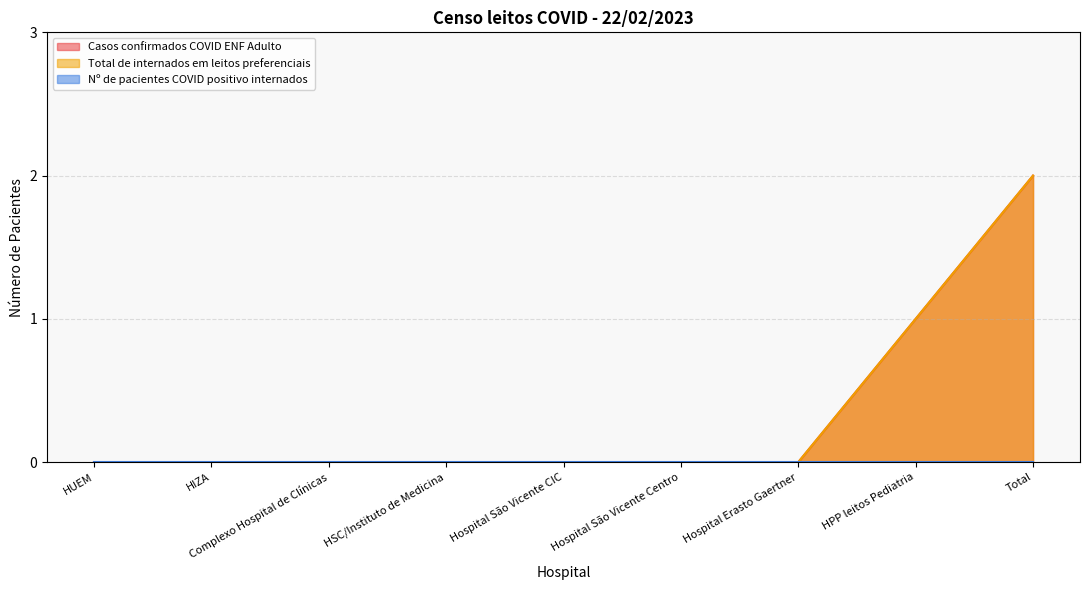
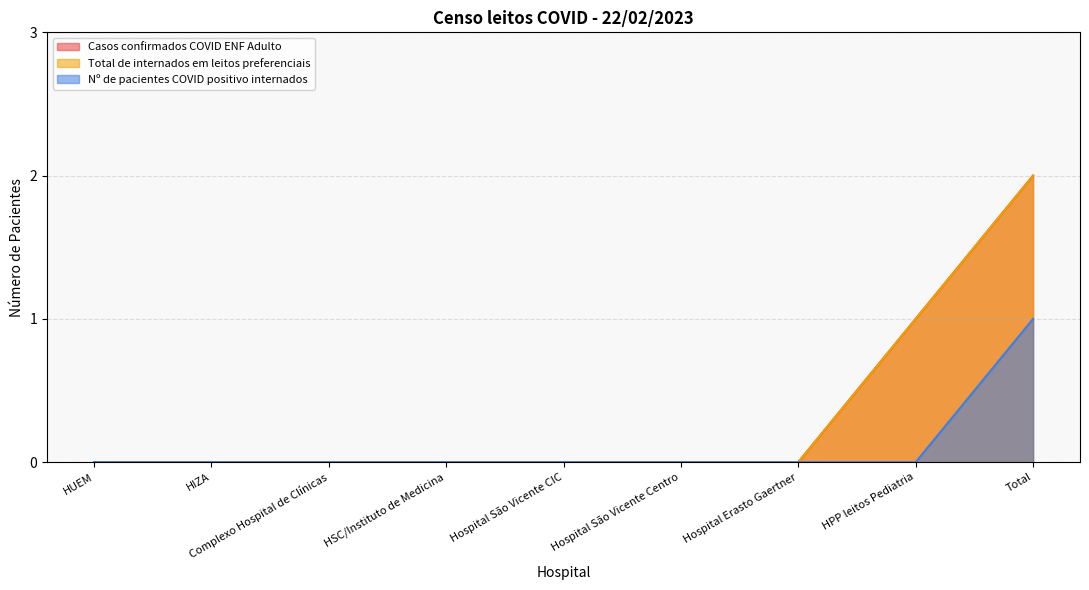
  {
    "Total de internados em leitos preferenciais": {
      "HPP leitos Pediatria": 1,
      "Total": 2
    },
    "Nº de pacientes COVID positivo internados": {
      "HPP leitos Pediatria": 0,
-     "Total": 0
+     "Total": 1
    }
  }
